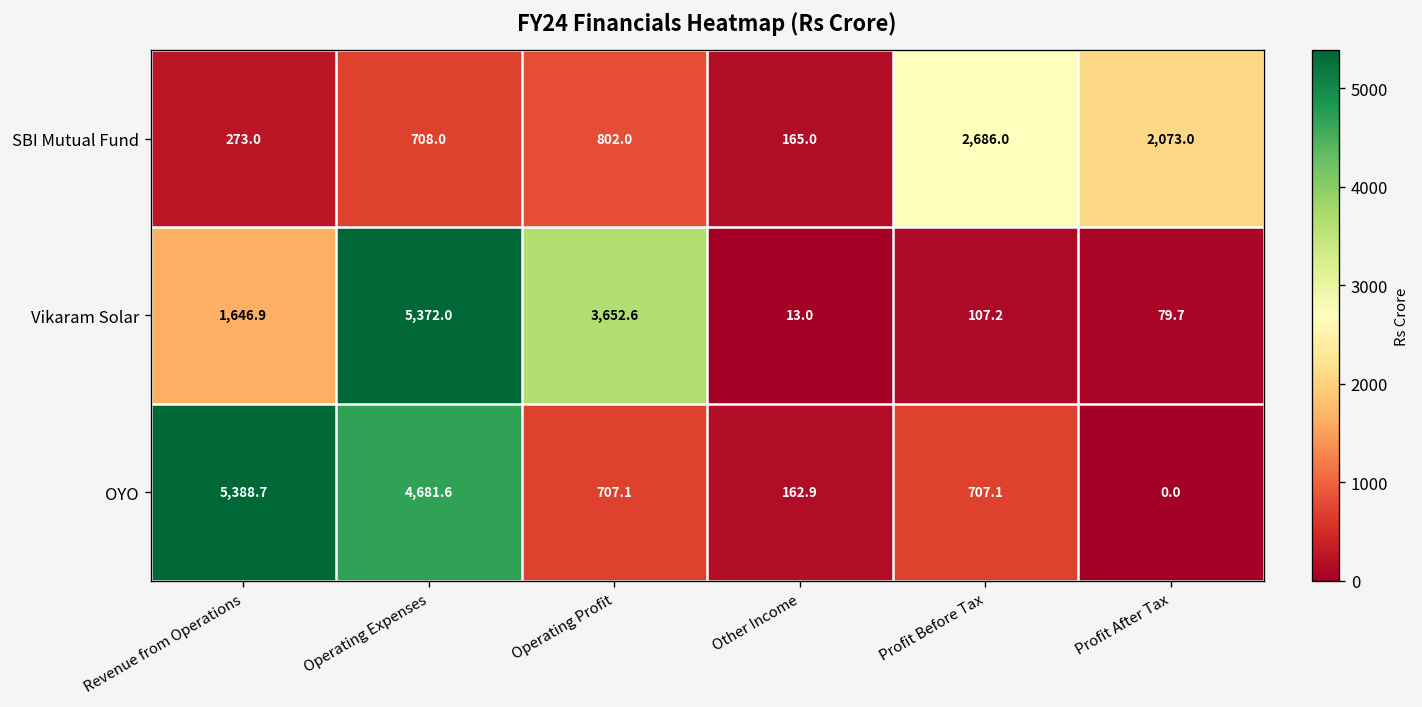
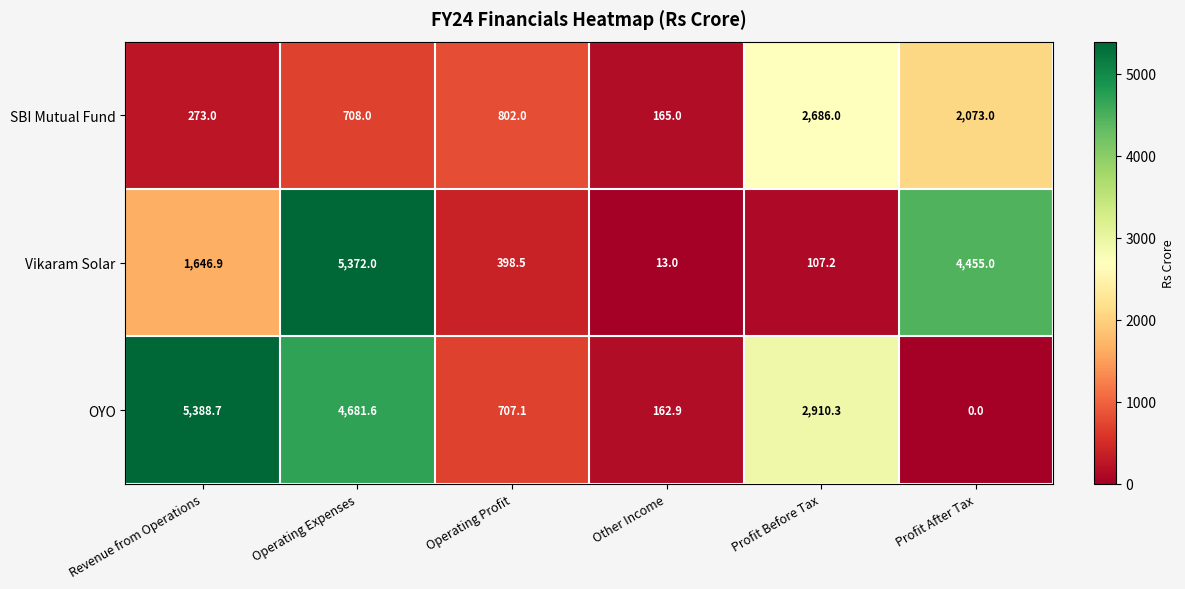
  {
    "SBI Mutual Fund": {
      "Revenue from Operations": "273.0",
      "Operating Expenses": "708.0",
      "Operating Profit": "802.0",
      "Other Income": "165.0",
      "Profit Before Tax": "2,686.0",
      "Profit After Tax": "2,073.0"
    },
    "Vikaram Solar": {
      "Revenue from Operations": "1,646.9",
      "Operating Expenses": "5,372.0",
-     "Operating Profit": "3,652.6",
+     "Operating Profit": "398.5",
      "Other Income": "13.0",
      "Profit Before Tax": "107.2",
-     "Profit After Tax": "79.7"
+     "Profit After Tax": "4,455.0"
    },
    "OYO": {
      "Revenue from Operations": "5,388.7",
      "Operating Expenses": "4,681.6",
      "Operating Profit": "707.1",
      "Other Income": "162.9",
-     "Profit Before Tax": "707.1",
+     "Profit Before Tax": "2,910.3",
      "Profit After Tax": "0.0"
    }
  }
